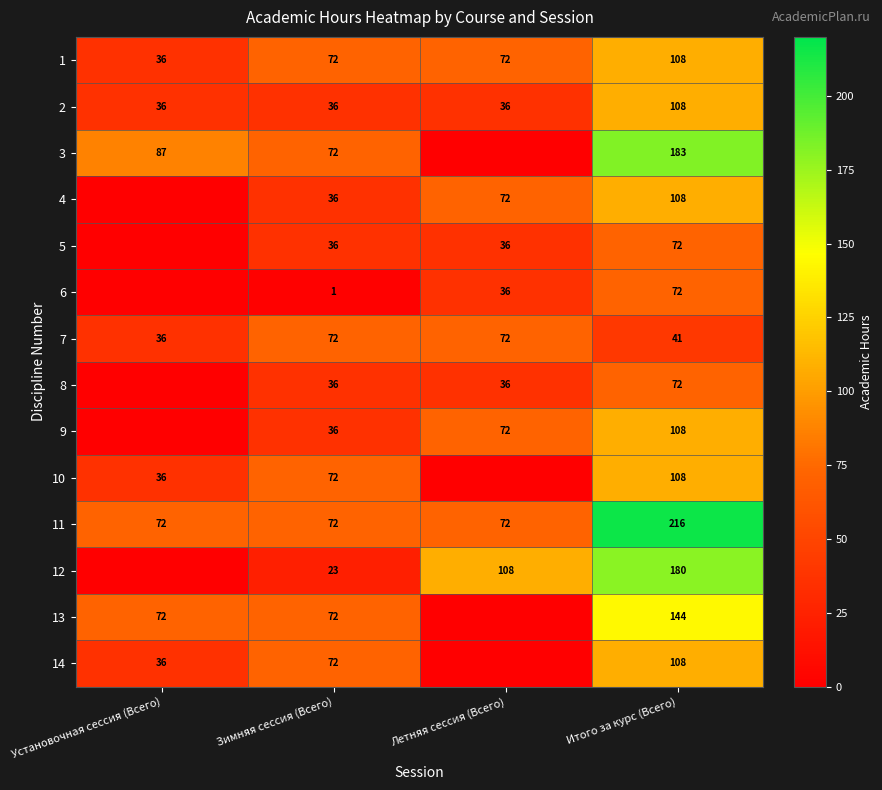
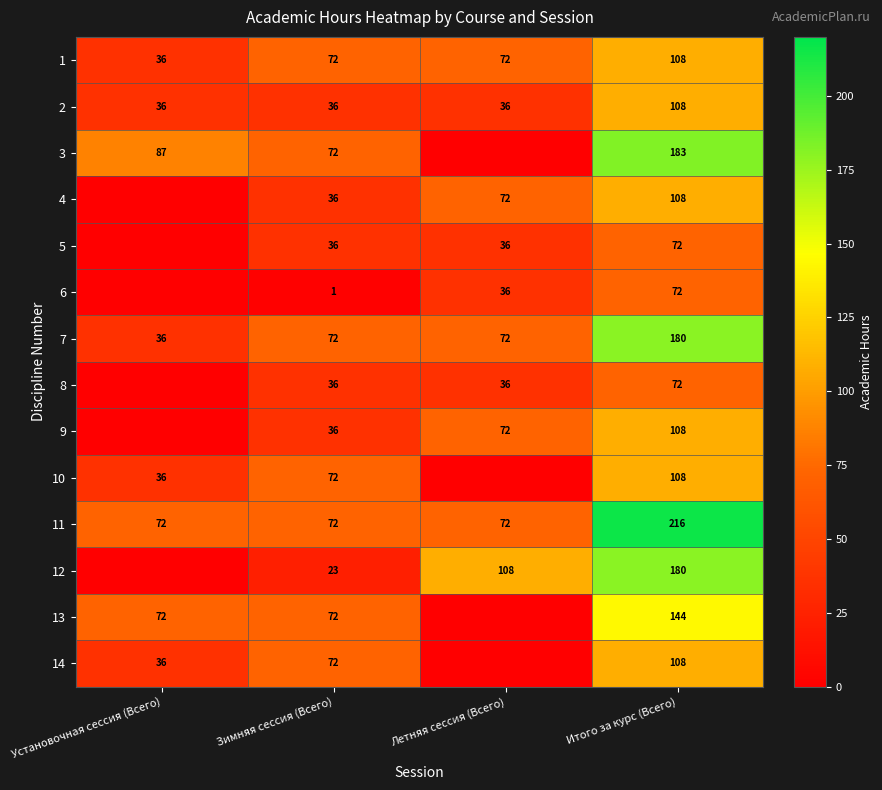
  {
    "1": {
      "Установочная сессия (Всего)": 36,
      "Зимняя сессия (Всего)": 72,
      "Летняя сессия (Всего)": 72,
      "Итого за курс (Всего)": 108
    },
    "2": {
      "Установочная сессия (Всего)": 36,
      "Зимняя сессия (Всего)": 36,
      "Летняя сессия (Всего)": 36,
      "Итого за курс (Всего)": 108
    },
    "3": {
      "Установочная сессия (Всего)": 87,
      "Зимняя сессия (Всего)": 72,
      "Итого за курс (Всего)": 183
    },
    "4": {
      "Зимняя сессия (Всего)": 36,
      "Летняя сессия (Всего)": 72,
      "Итого за курс (Всего)": 108
    },
    "5": {
      "Зимняя сессия (Всего)": 36,
      "Летняя сессия (Всего)": 36,
      "Итого за курс (Всего)": 72
    },
    "6": {
      "Зимняя сессия (Всего)": 1,
      "Летняя сессия (Всего)": 36,
      "Итого за курс (Всего)": 72
    },
    "7": {
      "Установочная сессия (Всего)": 36,
      "Зимняя сессия (Всего)": 72,
      "Летняя сессия (Всего)": 72,
-     "Итого за курс (Всего)": 41
+     "Итого за курс (Всего)": 180
    },
    "8": {
      "Зимняя сессия (Всего)": 36,
      "Летняя сессия (Всего)": 36,
      "Итого за курс (Всего)": 72
    },
    "9": {
      "Зимняя сессия (Всего)": 36,
      "Летняя сессия (Всего)": 72,
      "Итого за курс (Всего)": 108
    },
    "10": {
      "Установочная сессия (Всего)": 36,
      "Зимняя сессия (Всего)": 72,
      "Итого за курс (Всего)": 108
    },
    "11": {
      "Установочная сессия (Всего)": 72,
      "Зимняя сессия (Всего)": 72,
      "Летняя сессия (Всего)": 72,
      "Итого за курс (Всего)": 216
    },
    "12": {
      "Зимняя сессия (Всего)": 23,
      "Летняя сессия (Всего)": 108,
      "Итого за курс (Всего)": 180
    },
    "13": {
      "Установочная сессия (Всего)": 72,
      "Зимняя сессия (Всего)": 72,
      "Итого за курс (Всего)": 144
    },
    "14": {
      "Установочная сессия (Всего)": 36,
      "Зимняя сессия (Всего)": 72,
      "Итого за курс (Всего)": 108
    }
  }
